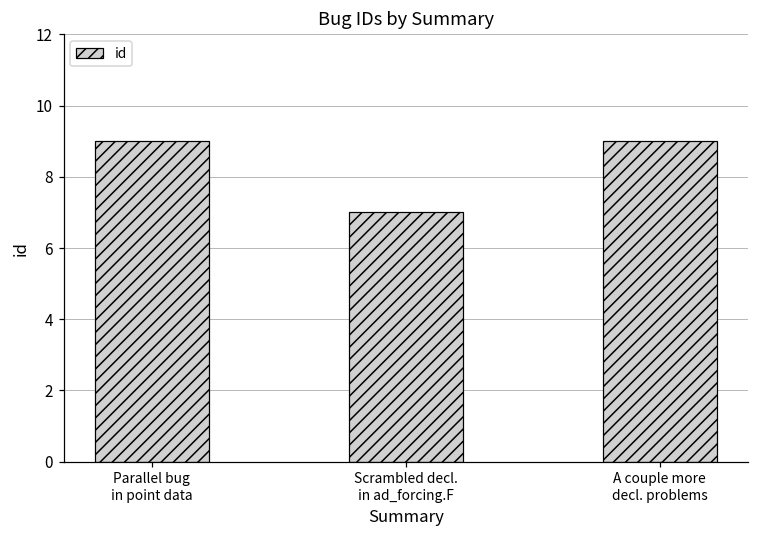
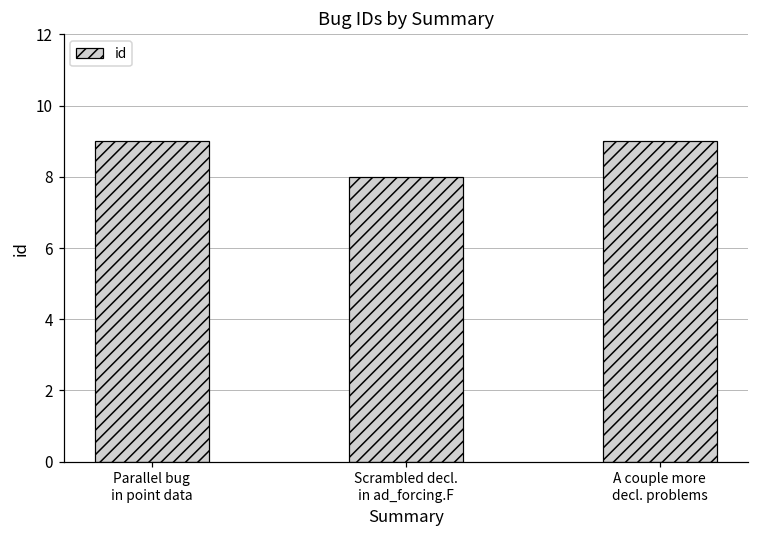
  {
    "Parallel bug in point data": 9,
-   "Scrambled decl. in ad_forcing.F": 7,
+   "Scrambled decl. in ad_forcing.F": 8,
    "A couple more decl. problems": 9
  }
